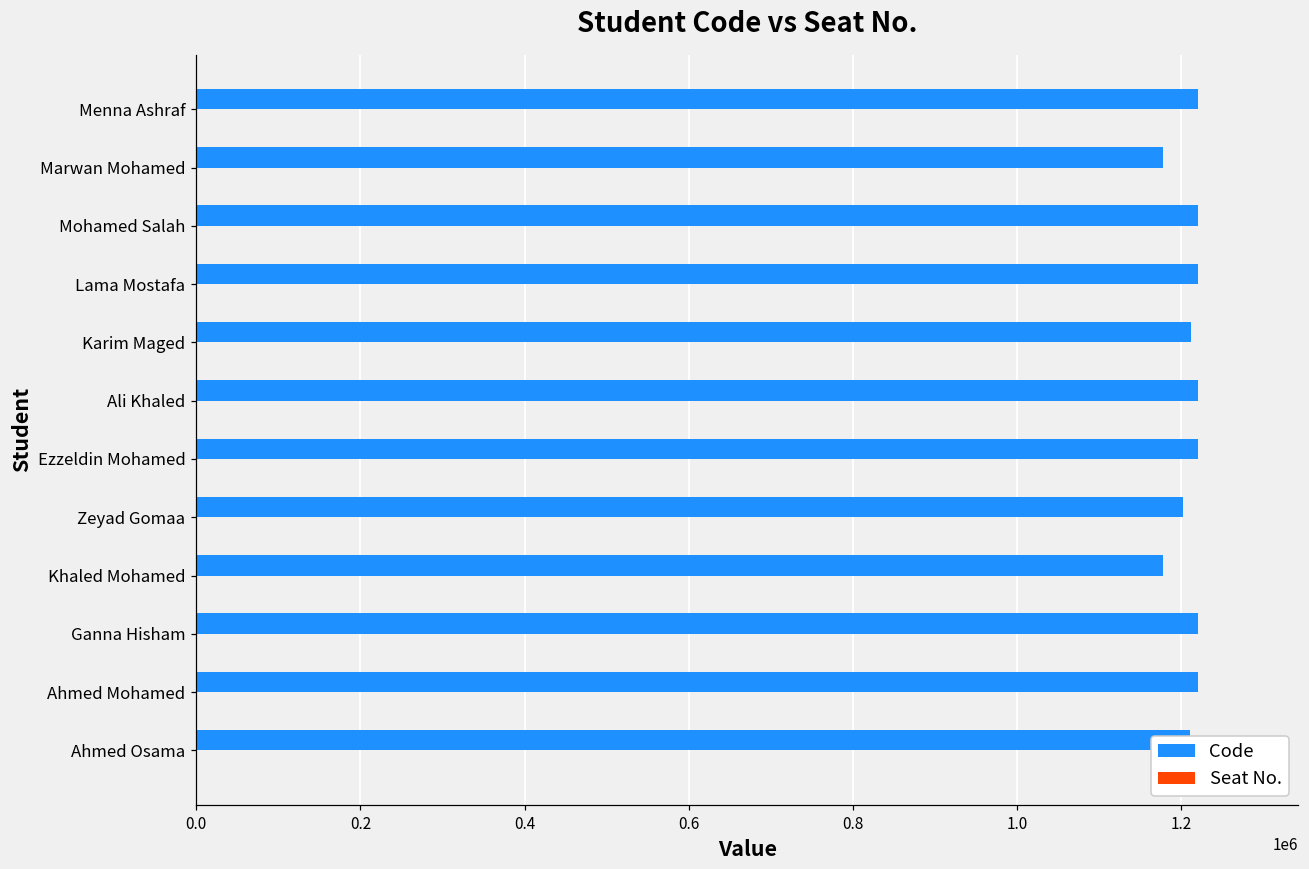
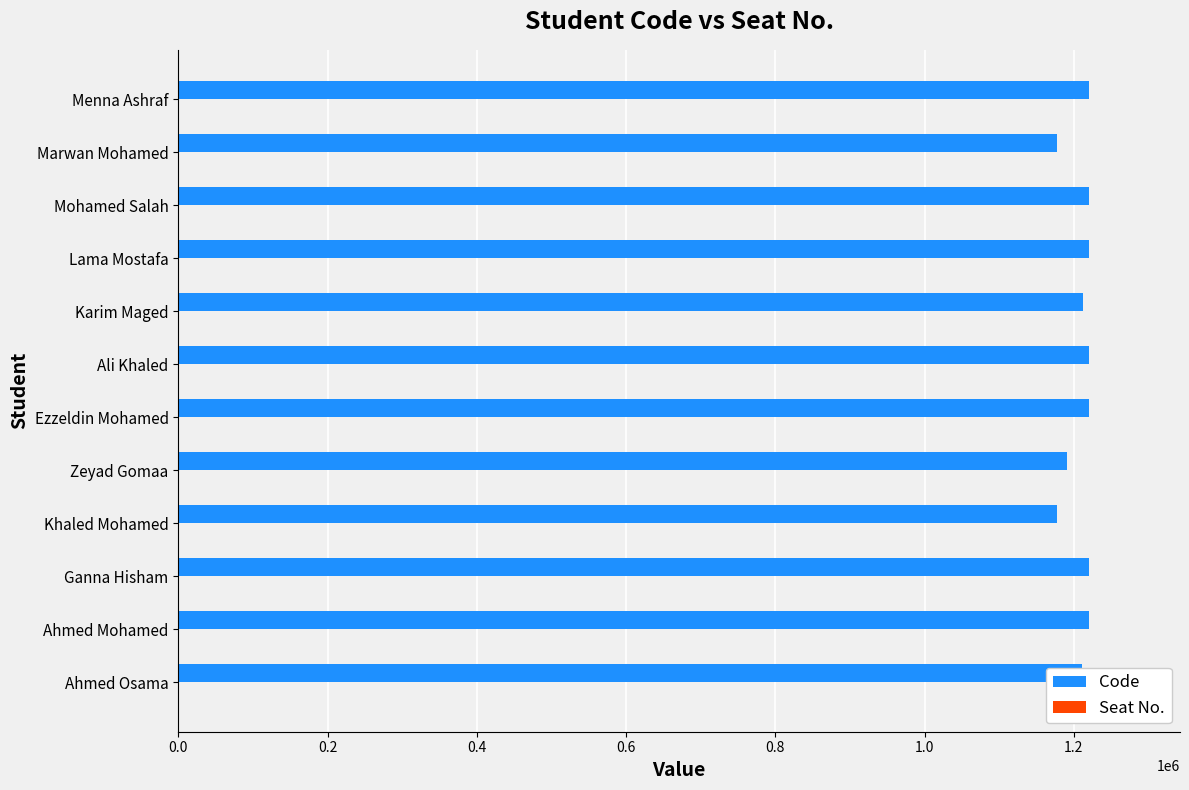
  {
    "Code": {
      "Menna Ashraf": 1220000,
      "Marwan Mohamed": 1180000,
      "Mohamed Salah": 1220000,
      "Lama Mostafa": 1220000,
      "Karim Maged": 1210000,
      "Ali Khaled": 1220000,
      "Ezzeldin Mohamed": 1220000,
-     "Zeyad Gomaa": 1200000,
+     "Zeyad Gomaa": 1190000,
      "Khaled Mohamed": 1180000,
      "Ganna Hisham": 1220000,
      "Ahmed Mohamed": 1220000
    },
    "Seat No.": {
      "Menna Ashraf": 0,
      "Marwan Mohamed": 0,
      "Mohamed Salah": 0,
      "Lama Mostafa": 0,
      "Karim Maged": 0,
      "Ali Khaled": 0,
      "Ezzeldin Mohamed": 0,
      "Zeyad Gomaa": 0,
      "Khaled Mohamed": 0,
      "Ganna Hisham": 0,
      "Ahmed Mohamed": 0,
      "Ahmed Osama": 0
    }
  }
